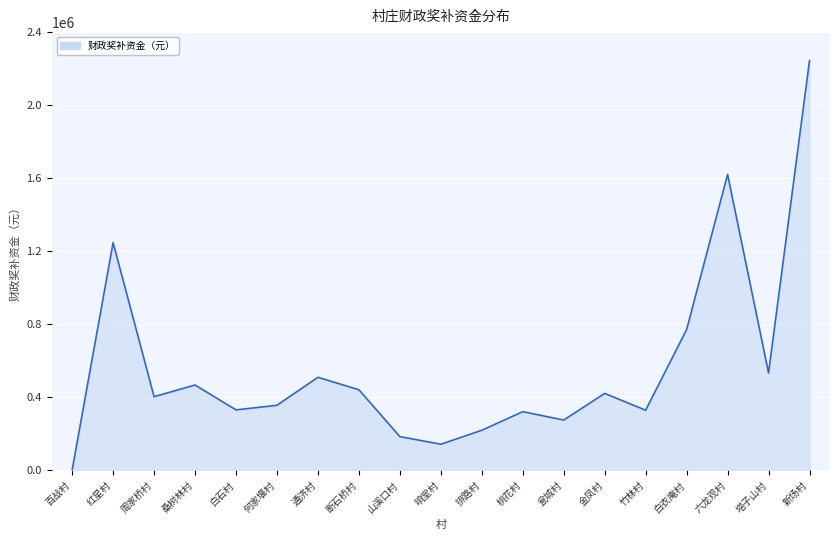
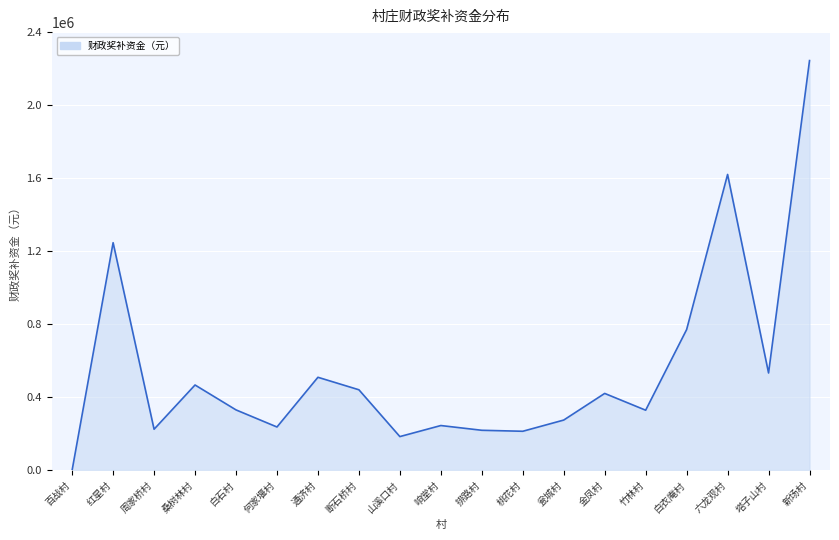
  {
    "百战村": 0,
    "红星村": 1250000,
-   "周家桥村": 400000,
+   "周家桥村": 220000,
    "桑树林村": 470000,
    "白石村": 330000,
-   "何家堰村": 350000,
+   "何家堰村": 240000,
    "通济村": 510000,
    "断石桥村": 440000,
    "山溪口村": 180000,
-   "响堂村": 140000,
+   "响堂村": 240000,
    "排路村": 220000,
-   "桃花村": 320000,
+   "桃花村": 210000,
    "瓮城村": 270000,
    "金凤村": 420000,
    "竹林村": 330000,
    "白衣庵村": 770000,
    "六龙观村": 1620000,
    "塔子山村": 530000,
    "新场村": 2240000
  }
